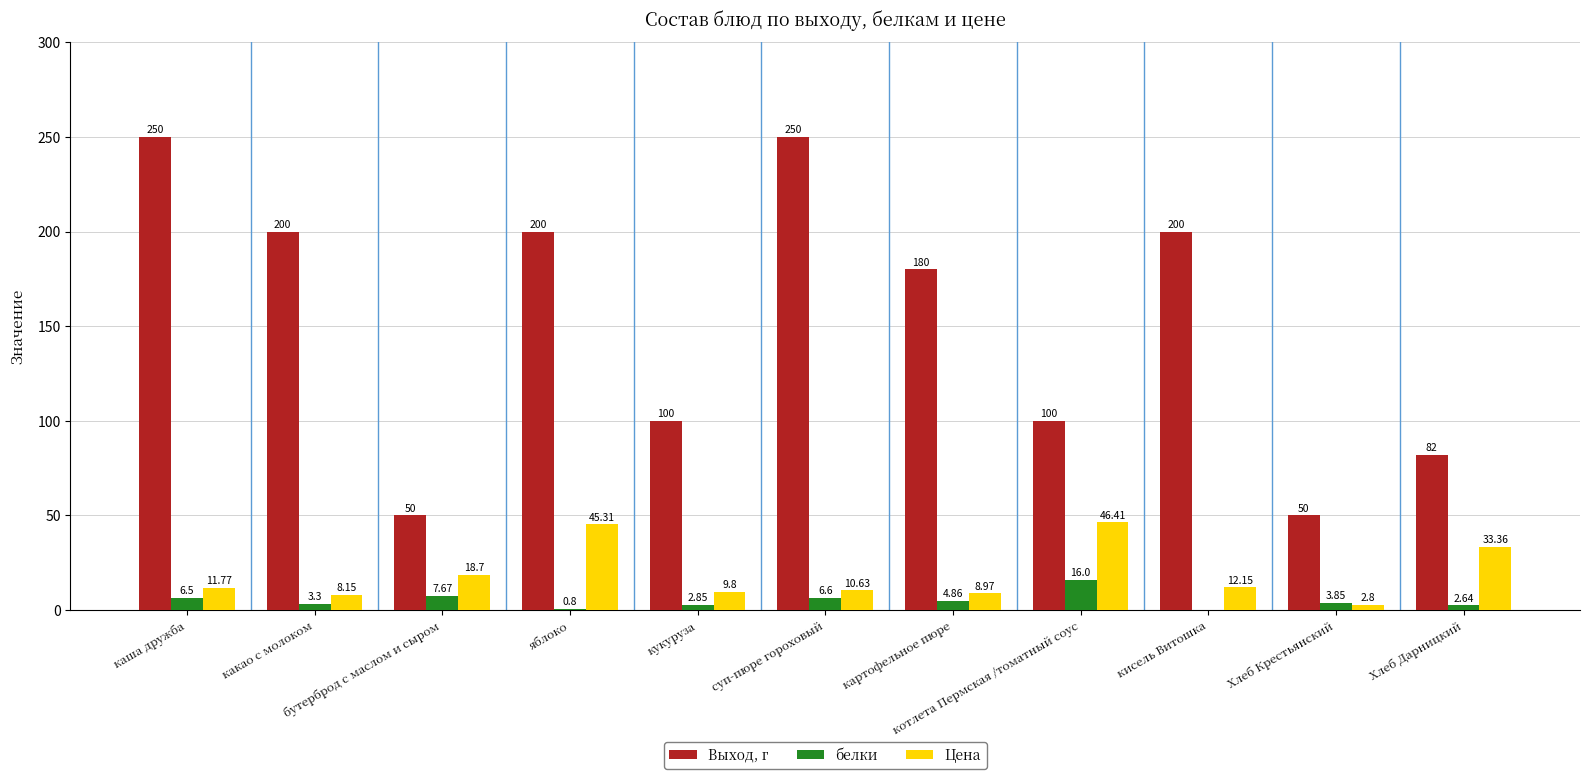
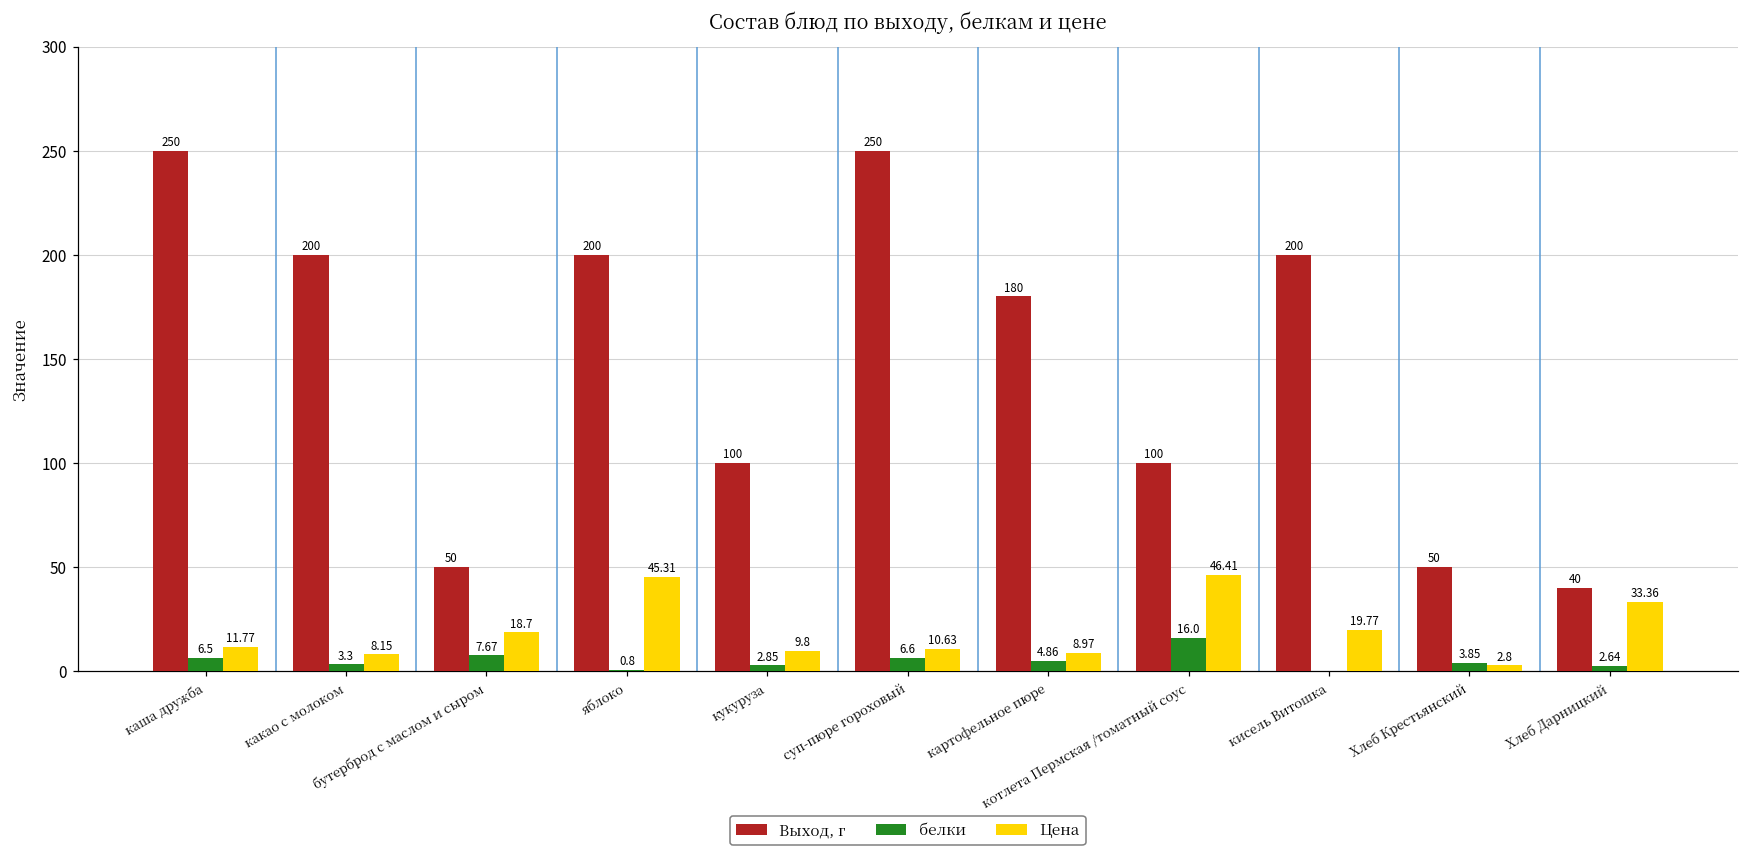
  {
    "Выход, г": {
      "каша дружба": 250,
      "какао с молоком": 200,
      "бутерброд с маслом и сыром": 50,
      "яблоко": 200,
      "кукуруза": 100,
      "суп-пюре гороховый": 250,
      "картофельное пюре": 180,
      "котлета Пермская /томатный соус": 100,
      "кисель Витошка": 200,
      "Хлеб Крестьянский": 50,
-     "Хлеб Дарницкий": 82
+     "Хлеб Дарницкий": 40
    },
    "белки": {
      "каша дружба": 6.5,
      "какао с молоком": 3.3,
      "бутерброд с маслом и сыром": 7.67,
      "яблоко": 0.8,
      "кукуруза": 2.85,
      "суп-пюре гороховый": 6.6,
      "картофельное пюре": 4.86,
      "котлета Пермская /томатный соус": 16.0,
      "Хлеб Крестьянский": 3.85,
      "Хлеб Дарницкий": 2.64
    },
    "Цена": {
      "каша дружба": 11.77,
      "какао с молоком": 8.15,
      "бутерброд с маслом и сыром": 18.7,
      "яблоко": 45.31,
      "кукуруза": 9.8,
      "суп-пюре гороховый": 10.63,
      "картофельное пюре": 8.97,
      "котлета Пермская /томатный соус": 46.41,
-     "кисель Витошка": 12.15,
+     "кисель Витошка": 19.77,
      "Хлеб Крестьянский": 2.8,
      "Хлеб Дарницкий": 33.36
    }
  }
